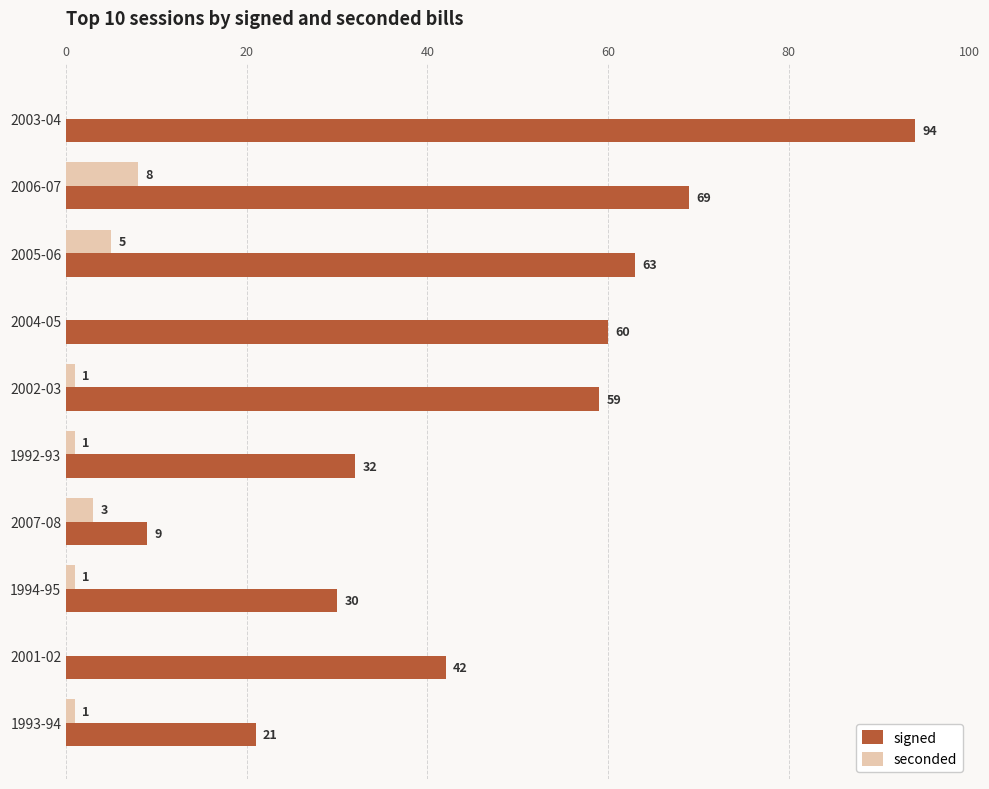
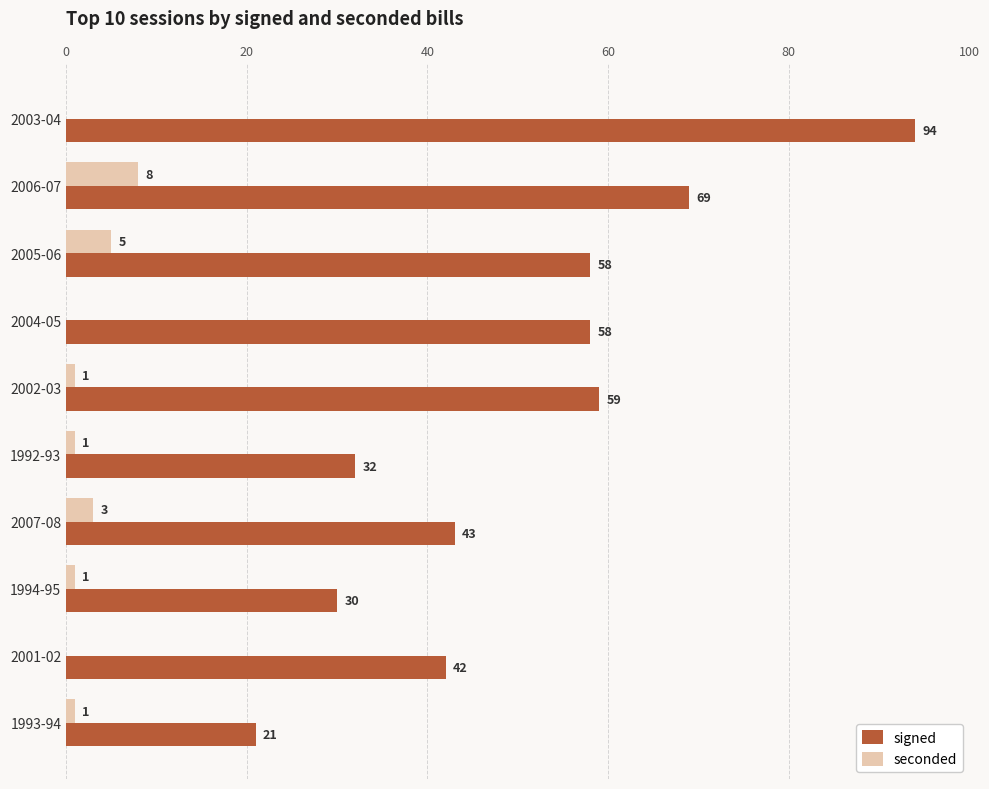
  {
    "signed": {
      "2003-04": 94,
      "2006-07": 69,
-     "2005-06": 63,
-     "2004-05": 60,
+     "2005-06": 58,
+     "2004-05": 58,
      "2002-03": 59,
      "1992-93": 32,
-     "2007-08": 9,
+     "2007-08": 43,
      "1994-95": 30,
      "2001-02": 42,
      "1993-94": 21
    },
    "seconded": {
      "2006-07": 8,
      "2005-06": 5,
      "2002-03": 1,
      "1992-93": 1,
      "2007-08": 3,
      "1994-95": 1,
      "1993-94": 1
    }
  }
